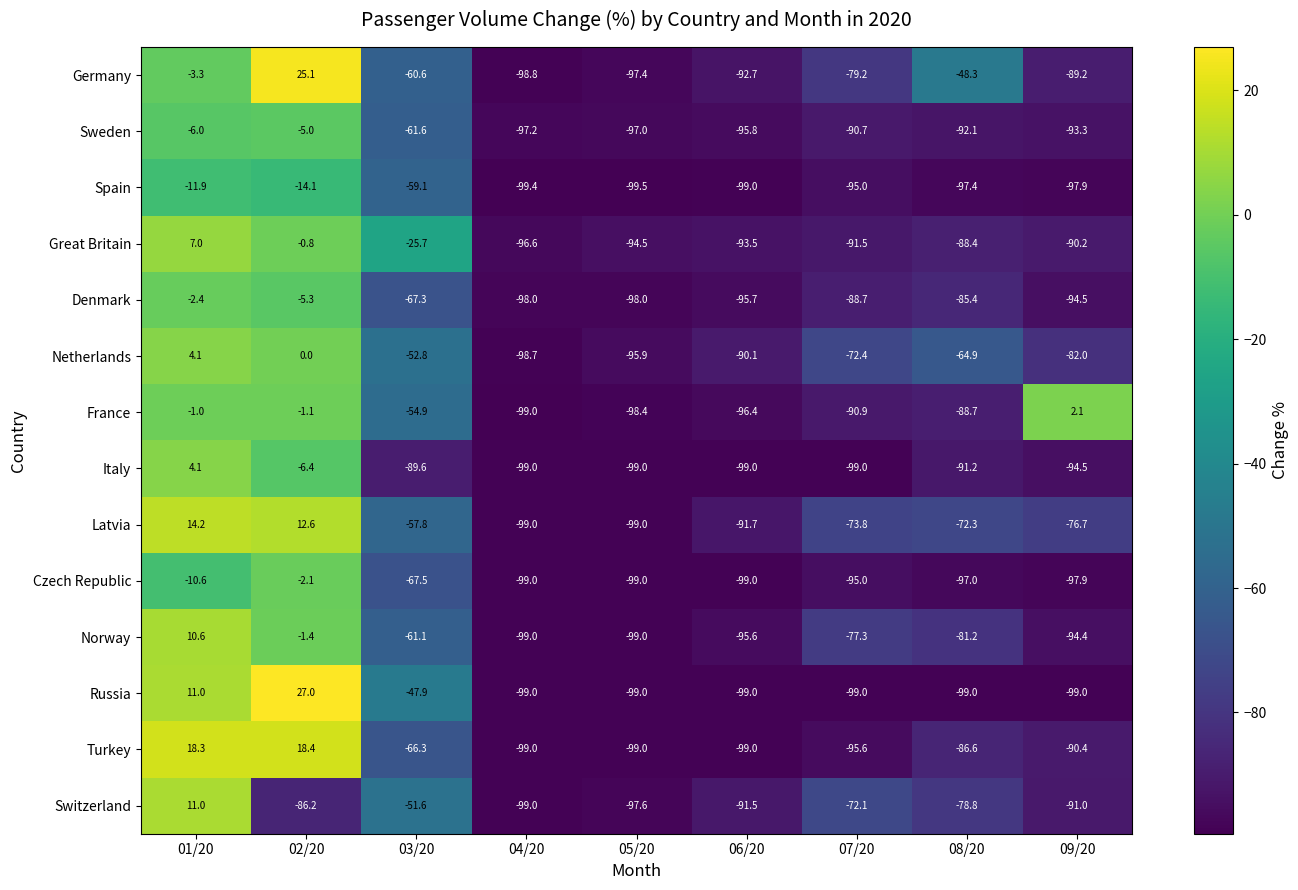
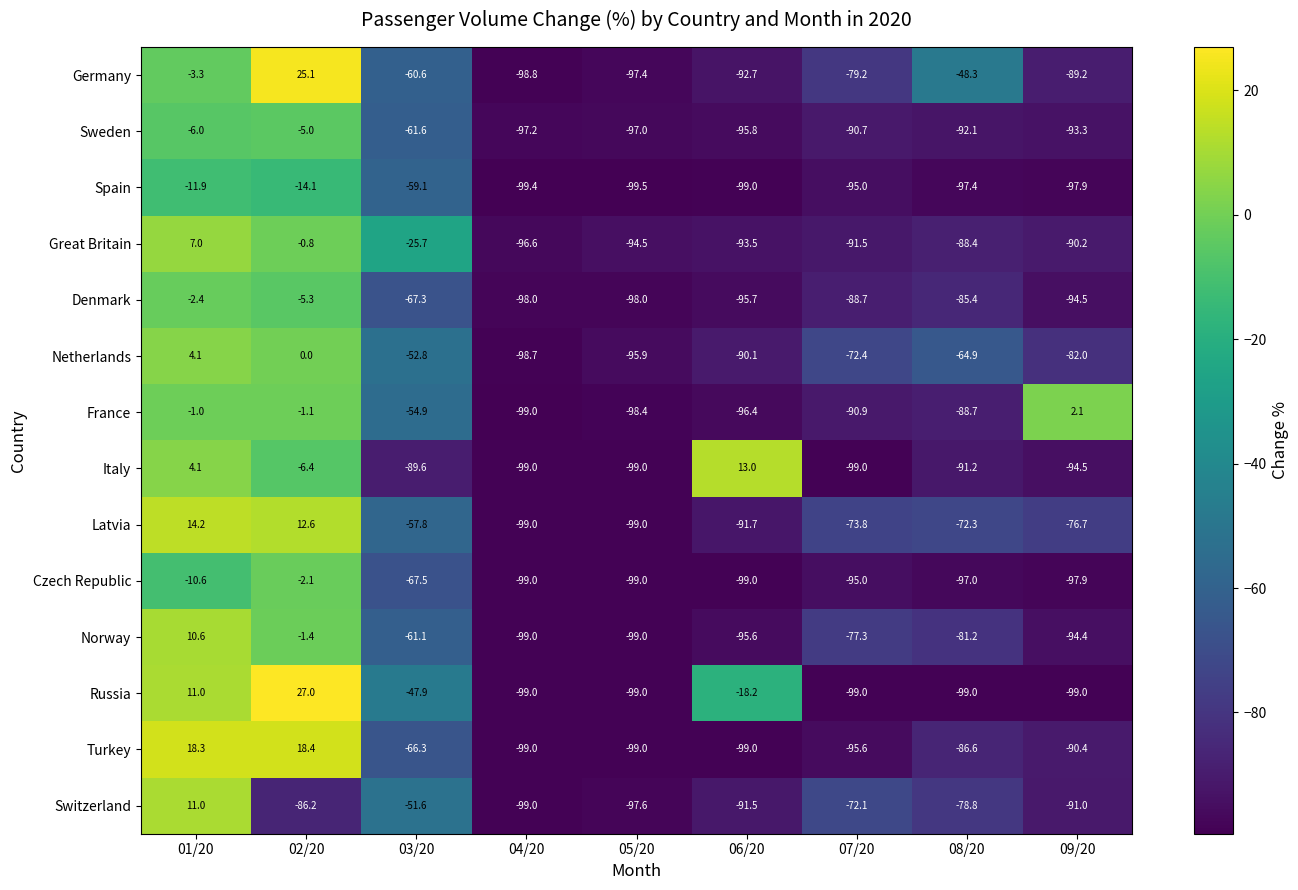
  {
    "Germany": {
      "01/20": -3.3,
      "02/20": 25.1,
      "03/20": -60.6,
      "04/20": -98.8,
      "05/20": -97.4,
      "06/20": -92.7,
      "07/20": -79.2,
      "08/20": -48.3,
      "09/20": -89.2
    },
    "Sweden": {
      "01/20": -6.0,
      "02/20": -5.0,
      "03/20": -61.6,
      "04/20": -97.2,
      "05/20": -97.0,
      "06/20": -95.8,
      "07/20": -90.7,
      "08/20": -92.1,
      "09/20": -93.3
    },
    "Spain": {
      "01/20": -11.9,
      "02/20": -14.1,
      "03/20": -59.1,
      "04/20": -99.4,
      "05/20": -99.5,
      "06/20": -99.0,
      "07/20": -95.0,
      "08/20": -97.4,
      "09/20": -97.9
    },
    "Great Britain": {
      "01/20": 7.0,
      "02/20": -0.8,
      "03/20": -25.7,
      "04/20": -96.6,
      "05/20": -94.5,
      "06/20": -93.5,
      "07/20": -91.5,
      "08/20": -88.4,
      "09/20": -90.2
    },
    "Denmark": {
      "01/20": -2.4,
      "02/20": -5.3,
      "03/20": -67.3,
      "04/20": -98.0,
      "05/20": -98.0,
      "06/20": -95.7,
      "07/20": -88.7,
      "08/20": -85.4,
      "09/20": -94.5
    },
    "Netherlands": {
      "01/20": 4.1,
      "02/20": 0.0,
      "03/20": -52.8,
      "04/20": -98.7,
      "05/20": -95.9,
      "06/20": -90.1,
      "07/20": -72.4,
      "08/20": -64.9,
      "09/20": -82.0
    },
    "France": {
      "01/20": -1.0,
      "02/20": -1.1,
      "03/20": -54.9,
      "04/20": -99.0,
      "05/20": -98.4,
      "06/20": -96.4,
      "07/20": -90.9,
      "08/20": -88.7,
      "09/20": 2.1
    },
    "Italy": {
      "01/20": 4.1,
      "02/20": -6.4,
      "03/20": -89.6,
      "04/20": -99.0,
      "05/20": -99.0,
-     "06/20": -99.0,
+     "06/20": 13.0,
      "07/20": -99.0,
      "08/20": -91.2,
      "09/20": -94.5
    },
    "Latvia": {
      "01/20": 14.2,
      "02/20": 12.6,
      "03/20": -57.8,
      "04/20": -99.0,
      "05/20": -99.0,
      "06/20": -91.7,
      "07/20": -73.8,
      "08/20": -72.3,
      "09/20": -76.7
    },
    "Czech Republic": {
      "01/20": -10.6,
      "02/20": -2.1,
      "03/20": -67.5,
      "04/20": -99.0,
      "05/20": -99.0,
      "06/20": -99.0,
      "07/20": -95.0,
      "08/20": -97.0,
      "09/20": -97.9
    },
    "Norway": {
      "01/20": 10.6,
      "02/20": -1.4,
      "03/20": -61.1,
      "04/20": -99.0,
      "05/20": -99.0,
      "06/20": -95.6,
      "07/20": -77.3,
      "08/20": -81.2,
      "09/20": -94.4
    },
    "Russia": {
      "01/20": 11.0,
      "02/20": 27.0,
      "03/20": -47.9,
      "04/20": -99.0,
      "05/20": -99.0,
-     "06/20": -99.0,
+     "06/20": -18.2,
      "07/20": -99.0,
      "08/20": -99.0,
      "09/20": -99.0
    },
    "Turkey": {
      "01/20": 18.3,
      "02/20": 18.4,
      "03/20": -66.3,
      "04/20": -99.0,
      "05/20": -99.0,
      "06/20": -99.0,
      "07/20": -95.6,
      "08/20": -86.6,
      "09/20": -90.4
    },
    "Switzerland": {
      "01/20": 11.0,
      "02/20": -86.2,
      "03/20": -51.6,
      "04/20": -99.0,
      "05/20": -97.6,
      "06/20": -91.5,
      "07/20": -72.1,
      "08/20": -78.8,
      "09/20": -91.0
    }
  }
